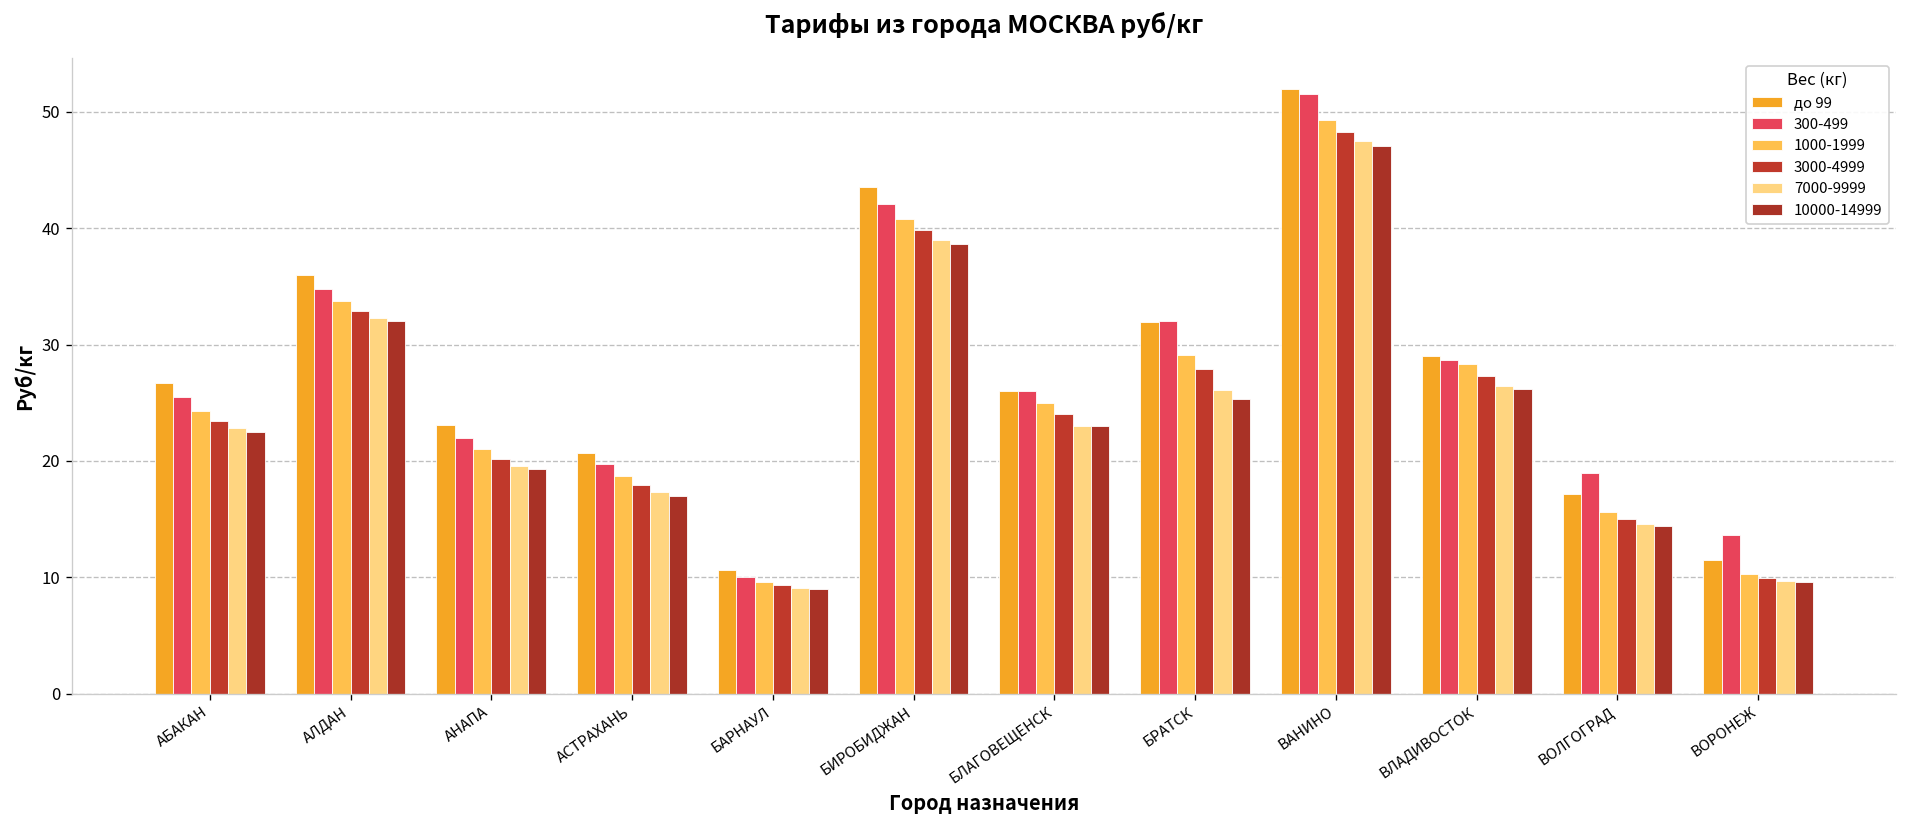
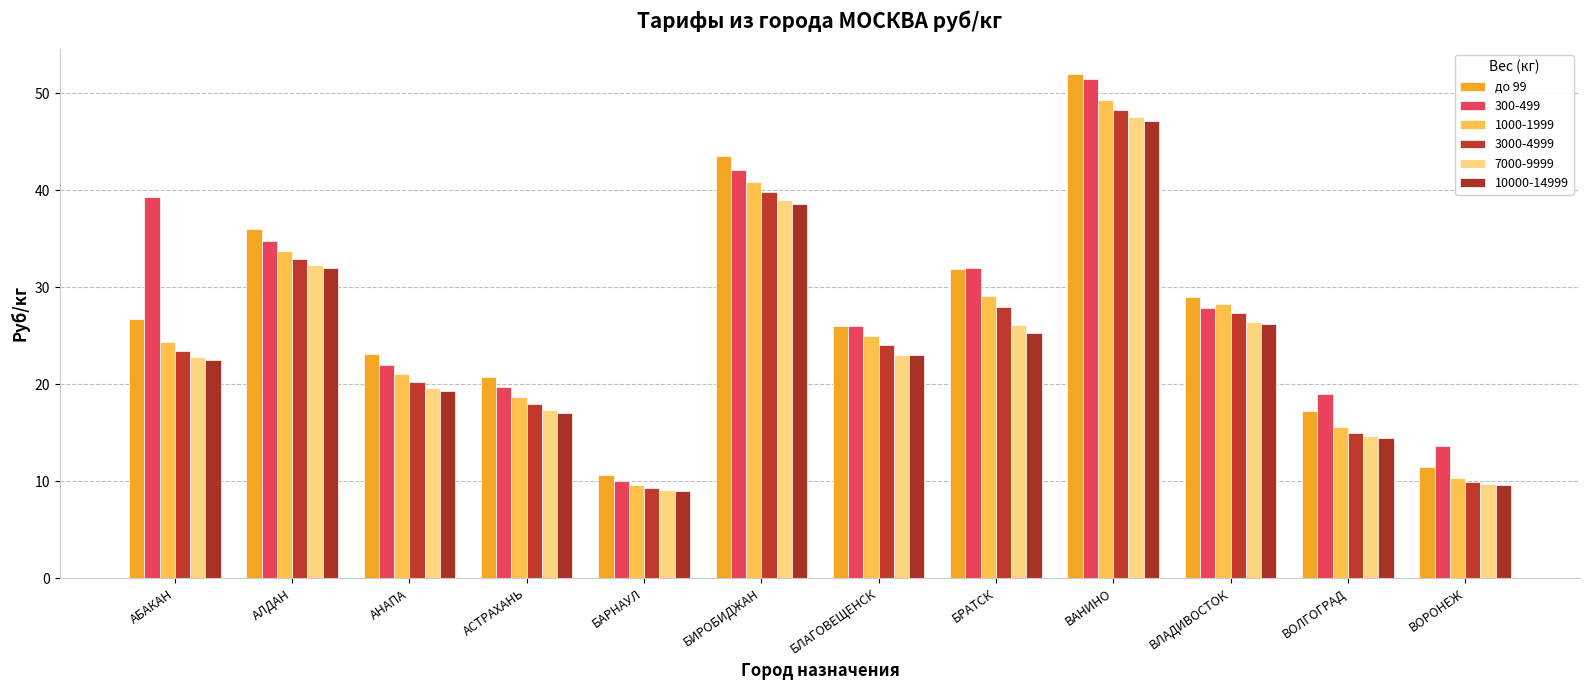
  {
    "300-499": {
-     "АБАКАН": 26,
+     "АБАКАН": 39,
      "АЛДАН": 35,
      "АНАПА": 22,
      "АСТРАХАНЬ": 20,
      "БАРНАУЛ": 10,
      "БИРОБИДЖАН": 42,
      "БЛАГОВЕЩЕНСК": 26,
      "БРАТСК": 32,
      "ВАНИНО": 52,
-     "ВЛАДИВОСТОК": 29,
+     "ВЛАДИВОСТОК": 28,
      "ВОЛГОГРАД": 19,
      "ВОРОНЕЖ": 14
    }
  }
